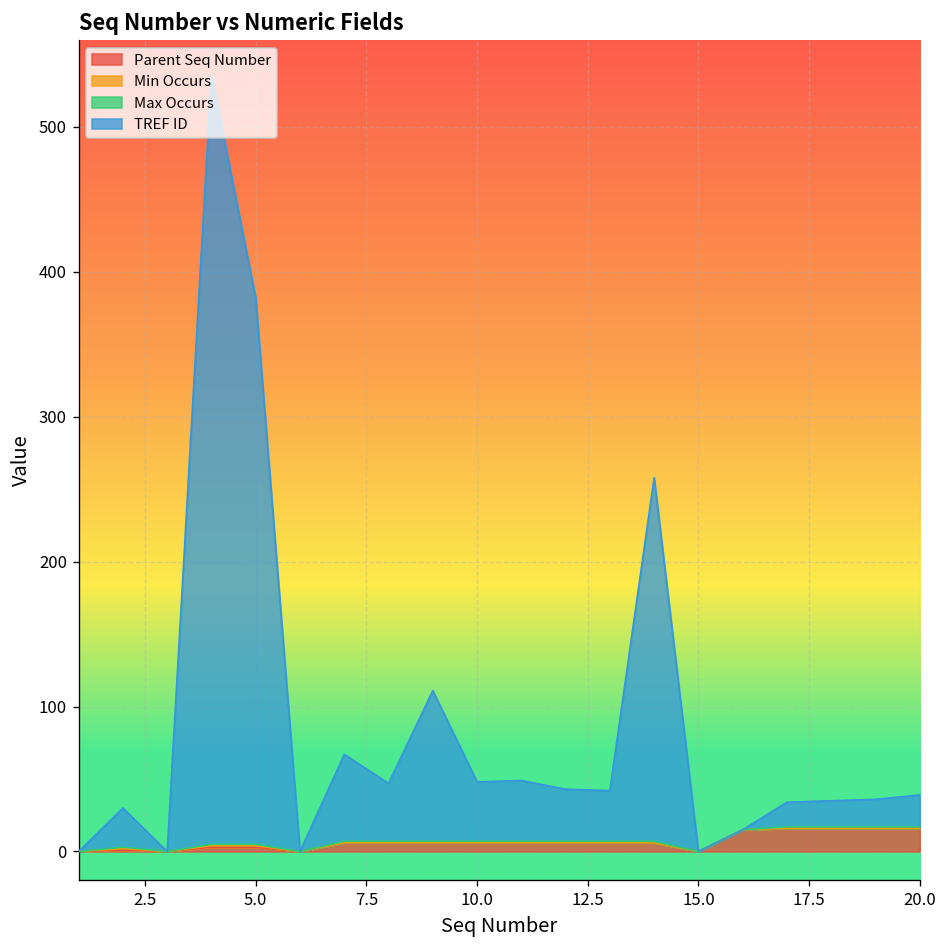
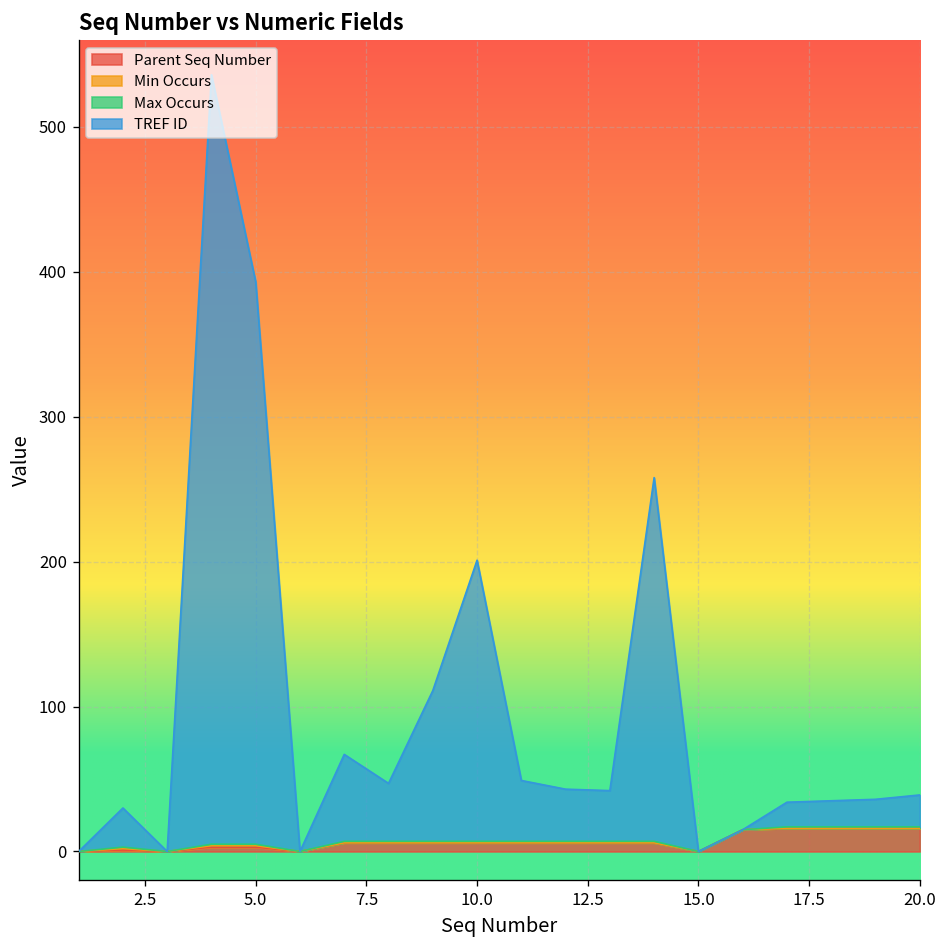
  {
    "TREF ID": {
-     "5.0": 377,
-     "10.0": 41,
+     "5.0": 388,
+     "10.0": 194,
      "20.0": 22
    }
  }
